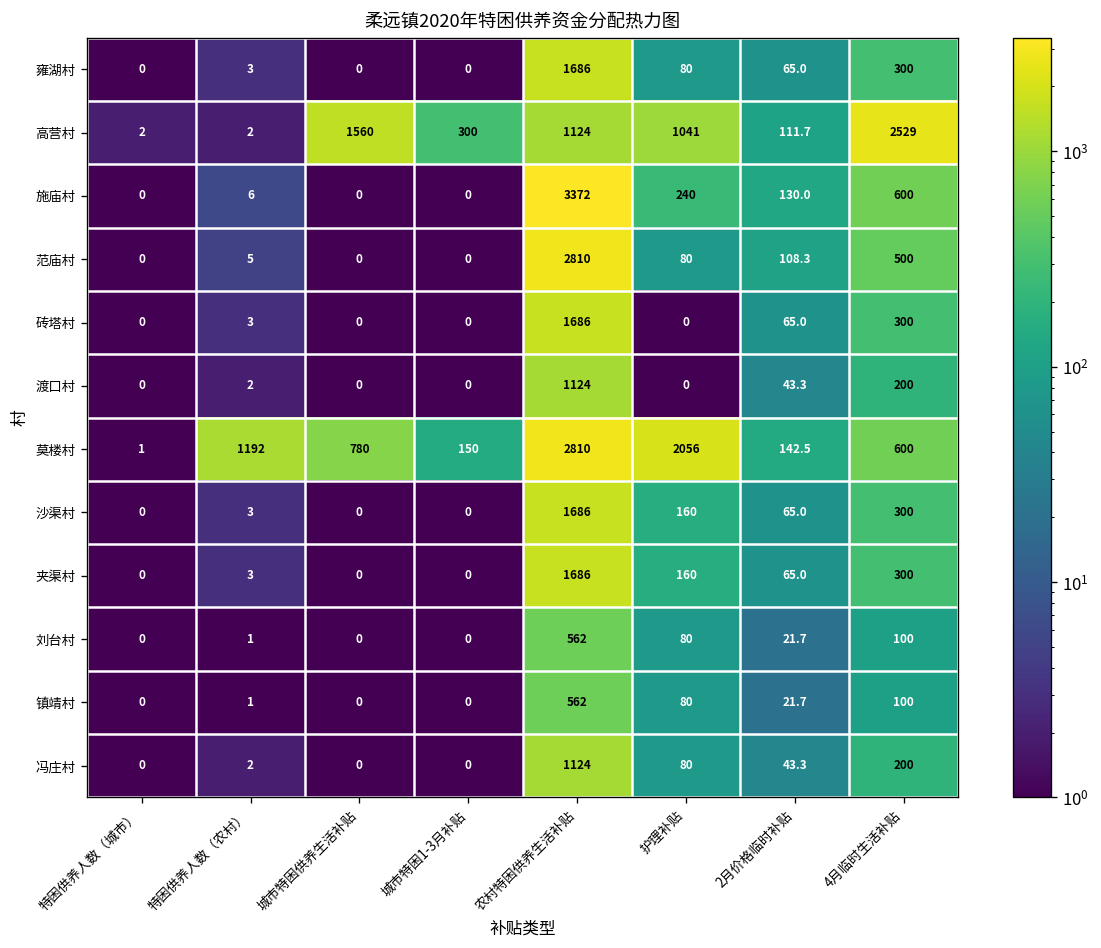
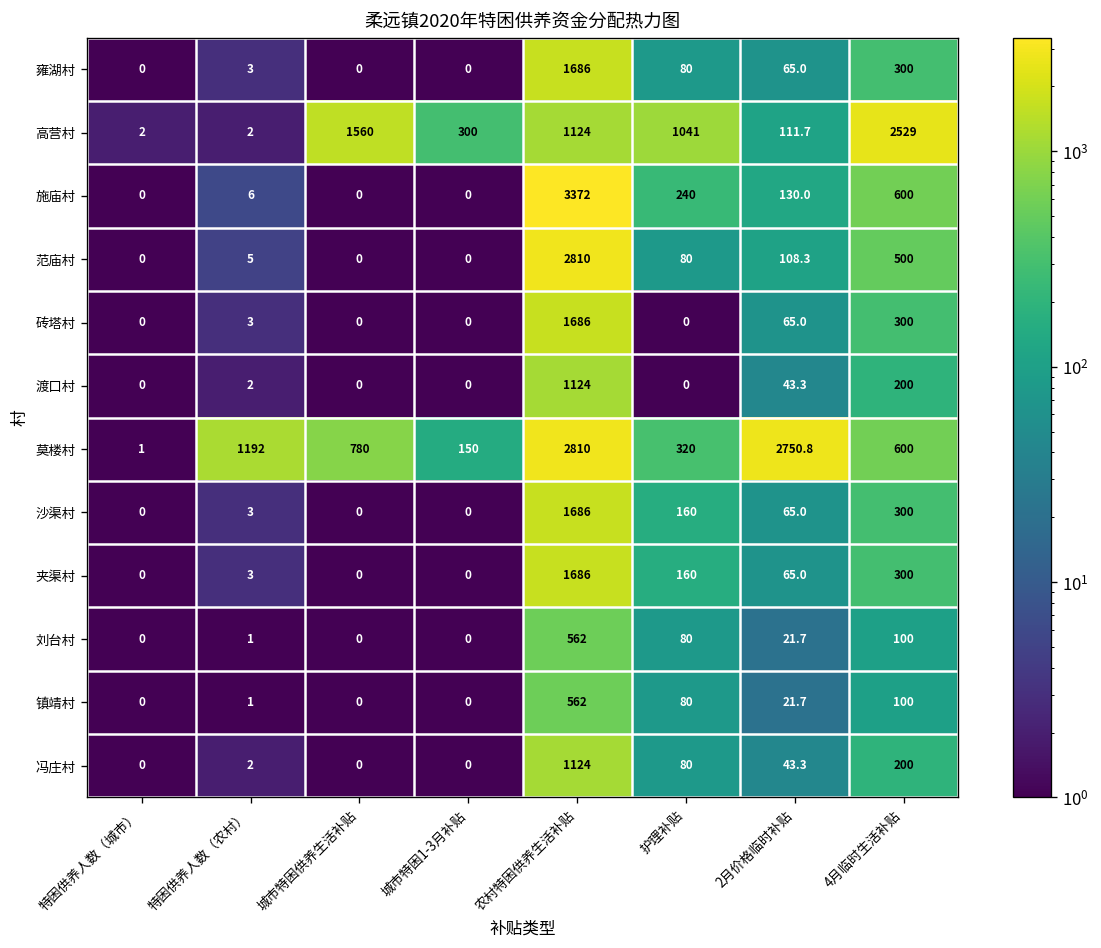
  {
    "雍湖村": {
      "特困供养人数（城市）": 0,
      "特困供养人数（农村）": 3,
      "城市特困供养生活补贴": 0,
      "城市特困1-3月补贴": 0,
      "农村特困供养生活补贴": 1686,
      "护理补贴": 80,
      "2月价格临时补贴": 65.0,
      "4月临时生活补贴": 300
    },
    "高营村": {
      "特困供养人数（城市）": 2,
      "特困供养人数（农村）": 2,
      "城市特困供养生活补贴": 1560,
      "城市特困1-3月补贴": 300,
      "农村特困供养生活补贴": 1124,
      "护理补贴": 1041,
      "2月价格临时补贴": 111.7,
      "4月临时生活补贴": 2529
    },
    "施庙村": {
      "特困供养人数（城市）": 0,
      "特困供养人数（农村）": 6,
      "城市特困供养生活补贴": 0,
      "城市特困1-3月补贴": 0,
      "农村特困供养生活补贴": 3372,
      "护理补贴": 240,
      "2月价格临时补贴": 130.0,
      "4月临时生活补贴": 600
    },
    "范庙村": {
      "特困供养人数（城市）": 0,
      "特困供养人数（农村）": 5,
      "城市特困供养生活补贴": 0,
      "城市特困1-3月补贴": 0,
      "农村特困供养生活补贴": 2810,
      "护理补贴": 80,
      "2月价格临时补贴": 108.3,
      "4月临时生活补贴": 500
    },
    "砖塔村": {
      "特困供养人数（城市）": 0,
      "特困供养人数（农村）": 3,
      "城市特困供养生活补贴": 0,
      "城市特困1-3月补贴": 0,
      "农村特困供养生活补贴": 1686,
      "护理补贴": 0,
      "2月价格临时补贴": 65.0,
      "4月临时生活补贴": 300
    },
    "渡口村": {
      "特困供养人数（城市）": 0,
      "特困供养人数（农村）": 2,
      "城市特困供养生活补贴": 0,
      "城市特困1-3月补贴": 0,
      "农村特困供养生活补贴": 1124,
      "护理补贴": 0,
      "2月价格临时补贴": 43.3,
      "4月临时生活补贴": 200
    },
    "莫楼村": {
      "特困供养人数（城市）": 1,
      "特困供养人数（农村）": 1192,
      "城市特困供养生活补贴": 780,
      "城市特困1-3月补贴": 150,
      "农村特困供养生活补贴": 2810,
-     "护理补贴": 2056,
-     "2月价格临时补贴": 142.5,
+     "护理补贴": 320,
+     "2月价格临时补贴": 2750.8,
      "4月临时生活补贴": 600
    },
    "沙渠村": {
      "特困供养人数（城市）": 0,
      "特困供养人数（农村）": 3,
      "城市特困供养生活补贴": 0,
      "城市特困1-3月补贴": 0,
      "农村特困供养生活补贴": 1686,
      "护理补贴": 160,
      "2月价格临时补贴": 65.0,
      "4月临时生活补贴": 300
    },
    "夹渠村": {
      "特困供养人数（城市）": 0,
      "特困供养人数（农村）": 3,
      "城市特困供养生活补贴": 0,
      "城市特困1-3月补贴": 0,
      "农村特困供养生活补贴": 1686,
      "护理补贴": 160,
      "2月价格临时补贴": 65.0,
      "4月临时生活补贴": 300
    },
    "刘台村": {
      "特困供养人数（城市）": 0,
      "特困供养人数（农村）": 1,
      "城市特困供养生活补贴": 0,
      "城市特困1-3月补贴": 0,
      "农村特困供养生活补贴": 562,
      "护理补贴": 80,
      "2月价格临时补贴": 21.7,
      "4月临时生活补贴": 100
    },
    "镇靖村": {
      "特困供养人数（城市）": 0,
      "特困供养人数（农村）": 1,
      "城市特困供养生活补贴": 0,
      "城市特困1-3月补贴": 0,
      "农村特困供养生活补贴": 562,
      "护理补贴": 80,
      "2月价格临时补贴": 21.7,
      "4月临时生活补贴": 100
    },
    "冯庄村": {
      "特困供养人数（城市）": 0,
      "特困供养人数（农村）": 2,
      "城市特困供养生活补贴": 0,
      "城市特困1-3月补贴": 0,
      "农村特困供养生活补贴": 1124,
      "护理补贴": 80,
      "2月价格临时补贴": 43.3,
      "4月临时生活补贴": 200
    }
  }
